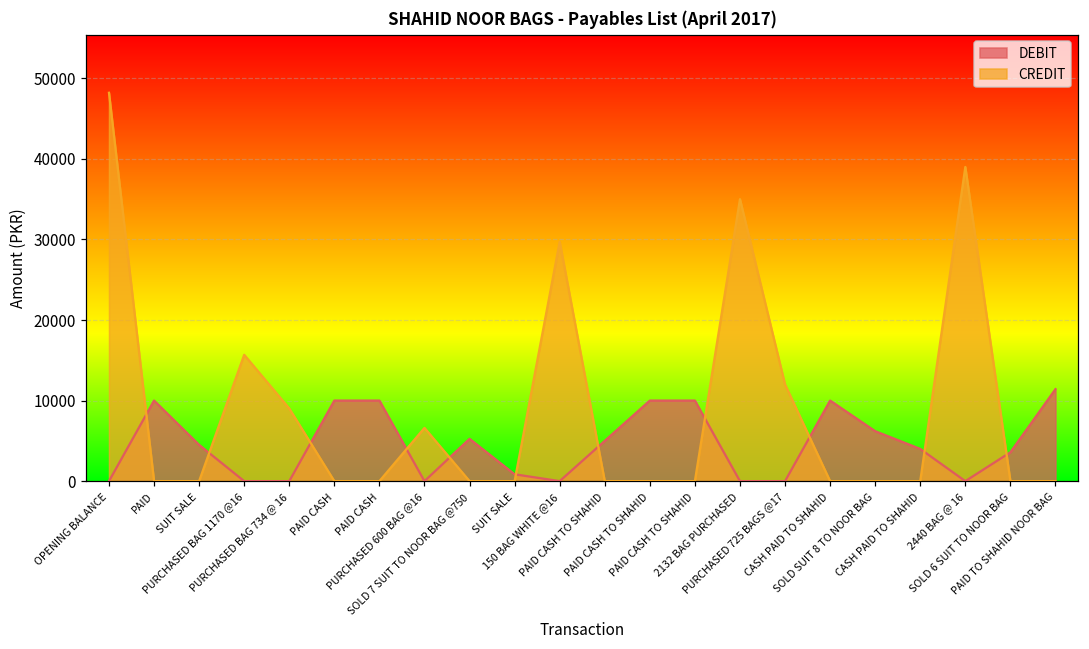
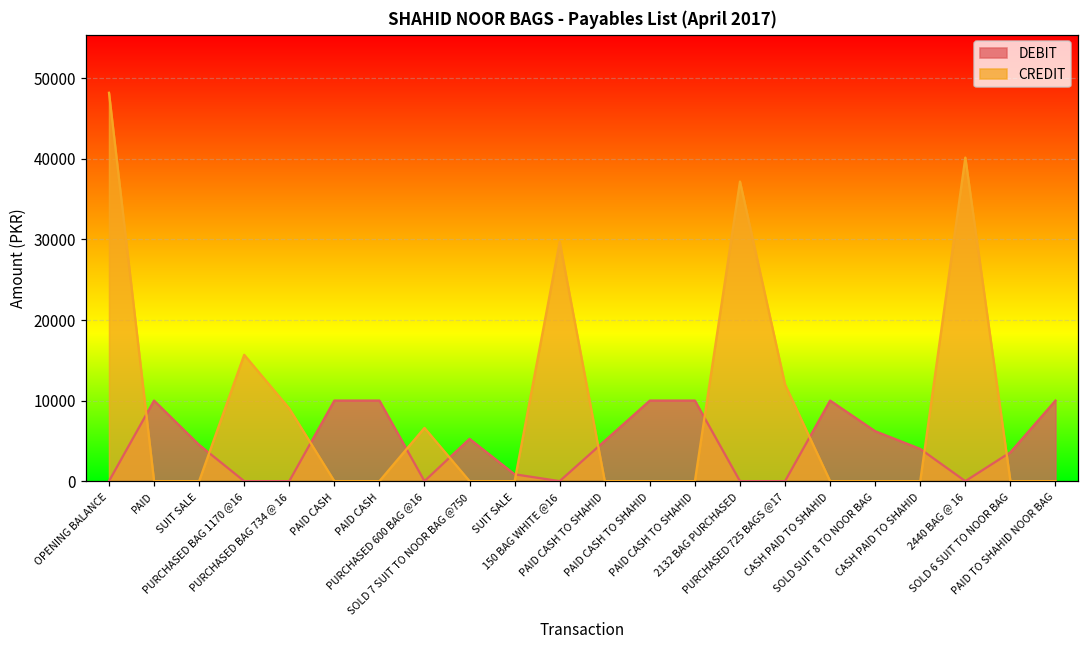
  {
    "DEBIT": {
      "OPENING BALANCE": 0,
      "PAID": 10000,
      "PURCHASED BAG 1170 @16": 0,
      "PURCHASED BAG 734 @ 16": 0,
      "PURCHASED 600 BAG @16": 0,
      "SOLD 7 SUIT TO NOOR BAG @750": 5000,
      "150 BAG WHITE @16": 0,
      "2132 BAG PURCHASED": 0,
      "PURCHASED 725 BAGS @17": 0,
      "SOLD SUIT 8 TO NOOR BAG": 6000,
      "2440 BAG @ 16": 0,
      "SOLD 6 SUIT TO NOOR BAG": 4000,
-     "PAID TO SHAHID NOOR BAG": 11000
+     "PAID TO SHAHID NOOR BAG": 10000
    },
    "CREDIT": {
      "OPENING BALANCE": 48000,
      "PAID": 0,
      "PURCHASED BAG 1170 @16": 16000,
      "PURCHASED BAG 734 @ 16": 9000,
      "PURCHASED 600 BAG @16": 7000,
      "SOLD 7 SUIT TO NOOR BAG @750": 0,
      "150 BAG WHITE @16": 30000,
-     "2132 BAG PURCHASED": 35000,
+     "2132 BAG PURCHASED": 37000,
      "PURCHASED 725 BAGS @17": 12000,
      "SOLD SUIT 8 TO NOOR BAG": 0,
-     "2440 BAG @ 16": 39000,
+     "2440 BAG @ 16": 40000,
      "SOLD 6 SUIT TO NOOR BAG": 0,
      "PAID TO SHAHID NOOR BAG": 0
    }
  }
